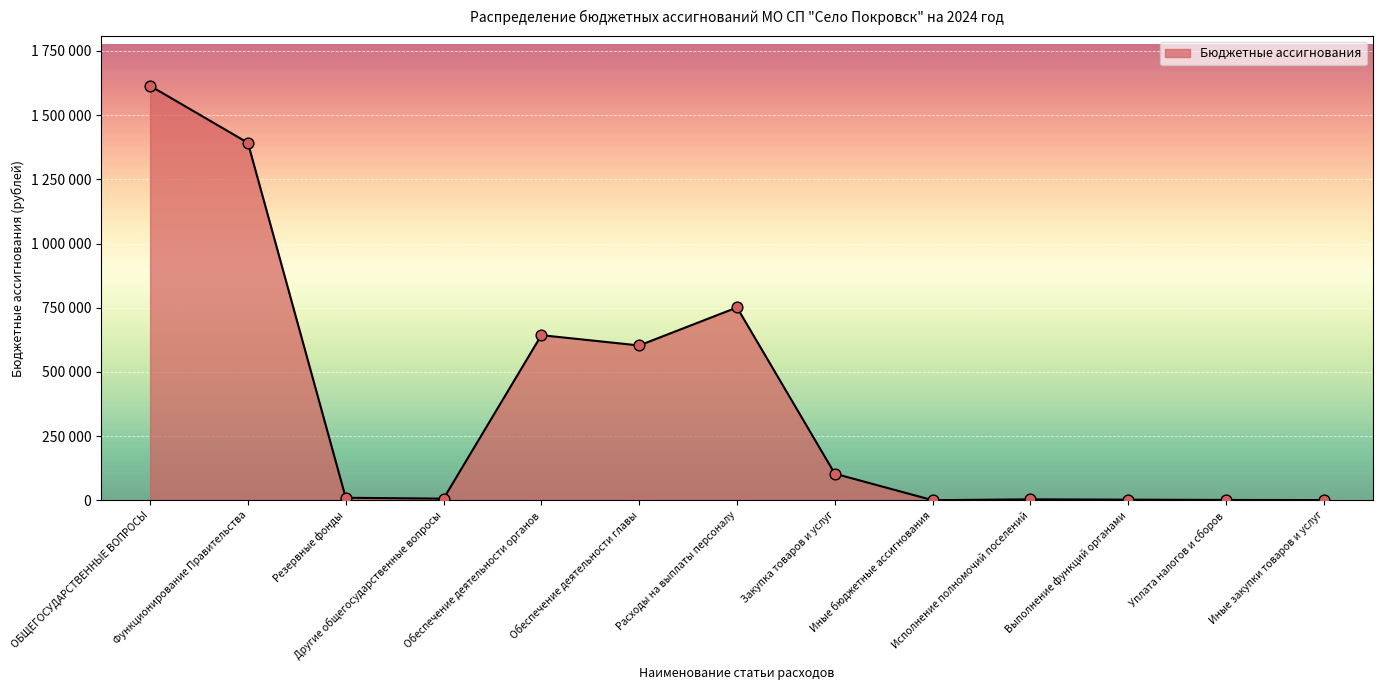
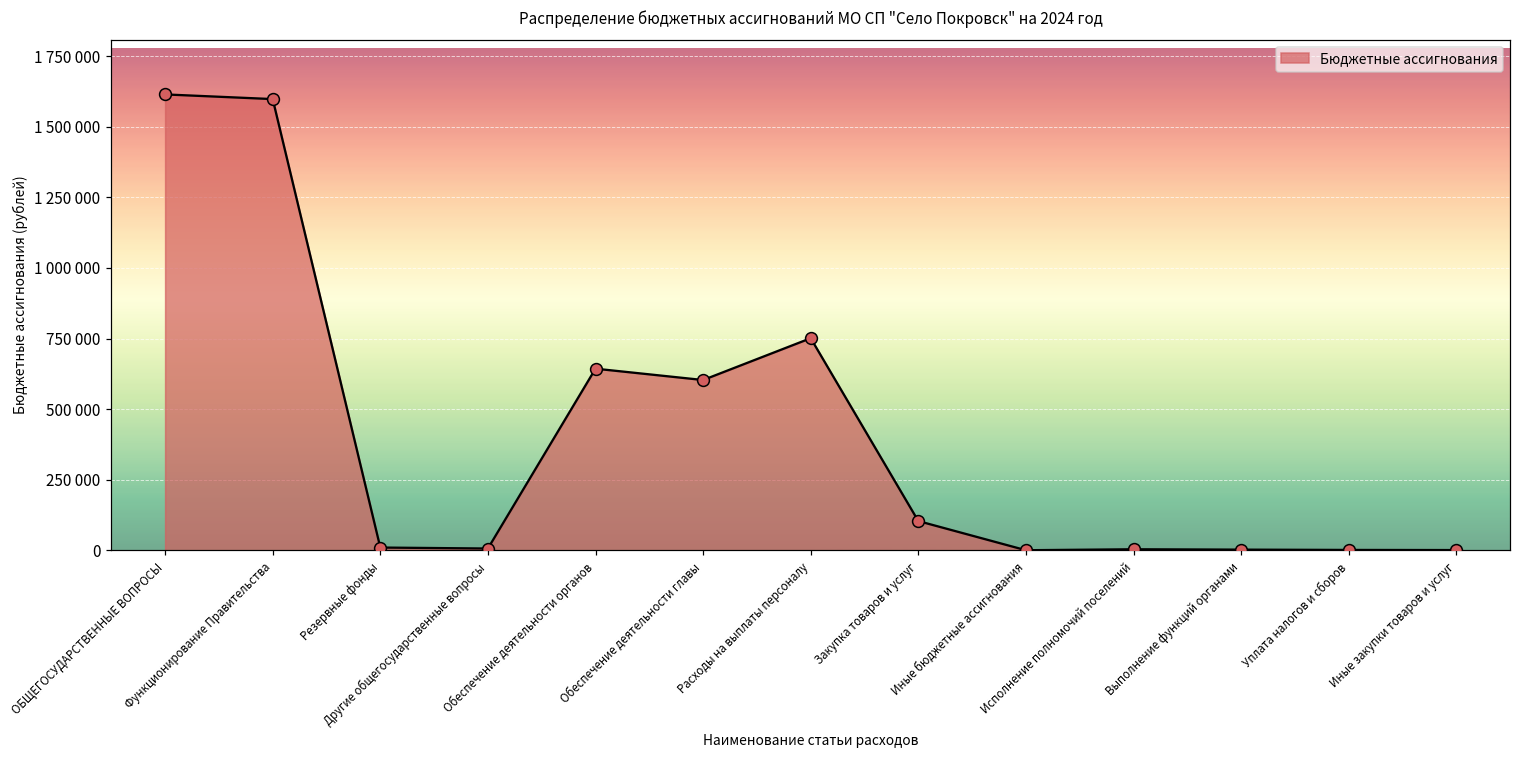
  {
    "ОБЩЕГОСУДАРСТВЕННЫЕ ВОПРОСЫ": 1610000,
-   "Функционирование Правительства": 1390000,
+   "Функционирование Правительства": 1600000,
    "Резервные фонды": 10000,
    "Другие общегосударственные вопросы": 10000,
    "Обеспечение деятельности органов": 640000,
    "Обеспечение деятельности главы": 600000,
    "Расходы на выплаты персоналу": 750000,
    "Закупка товаров и услуг": 100000,
    "Иные бюджетные ассигнования": 0,
    "Исполнение полномочий поселений": 0,
    "Выполнение функций органами": 0,
    "Уплата налогов и сборов": 0,
    "Иные закупки товаров и услуг": 0
  }
